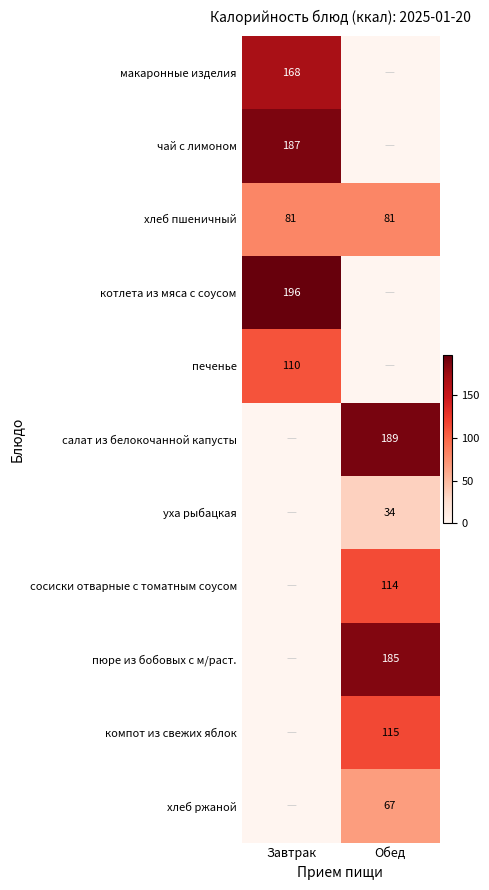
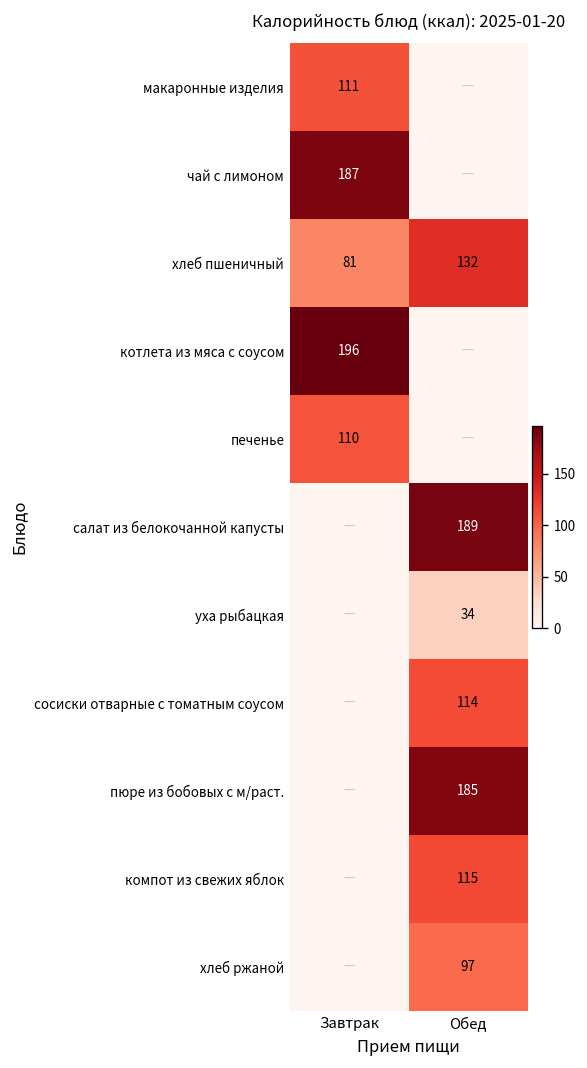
  {
    "макаронные изделия": {
-     "Завтрак": 168
+     "Завтрак": 111
    },
    "чай с лимоном": {
      "Завтрак": 187
    },
    "хлеб пшеничный": {
      "Завтрак": 81,
-     "Обед": 81
+     "Обед": 132
    },
    "котлета из мяса с соусом": {
      "Завтрак": 196
    },
    "печенье": {
      "Завтрак": 110
    },
    "салат из белокочанной капусты": {
      "Обед": 189
    },
    "уха рыбацкая": {
      "Обед": 34
    },
    "сосиски отварные с томатным соусом": {
      "Обед": 114
    },
    "пюре из бобовых с м/раст.": {
      "Обед": 185
    },
    "компот из свежих яблок": {
      "Обед": 115
    },
    "хлеб ржаной": {
-     "Обед": 67
+     "Обед": 97
    }
  }
